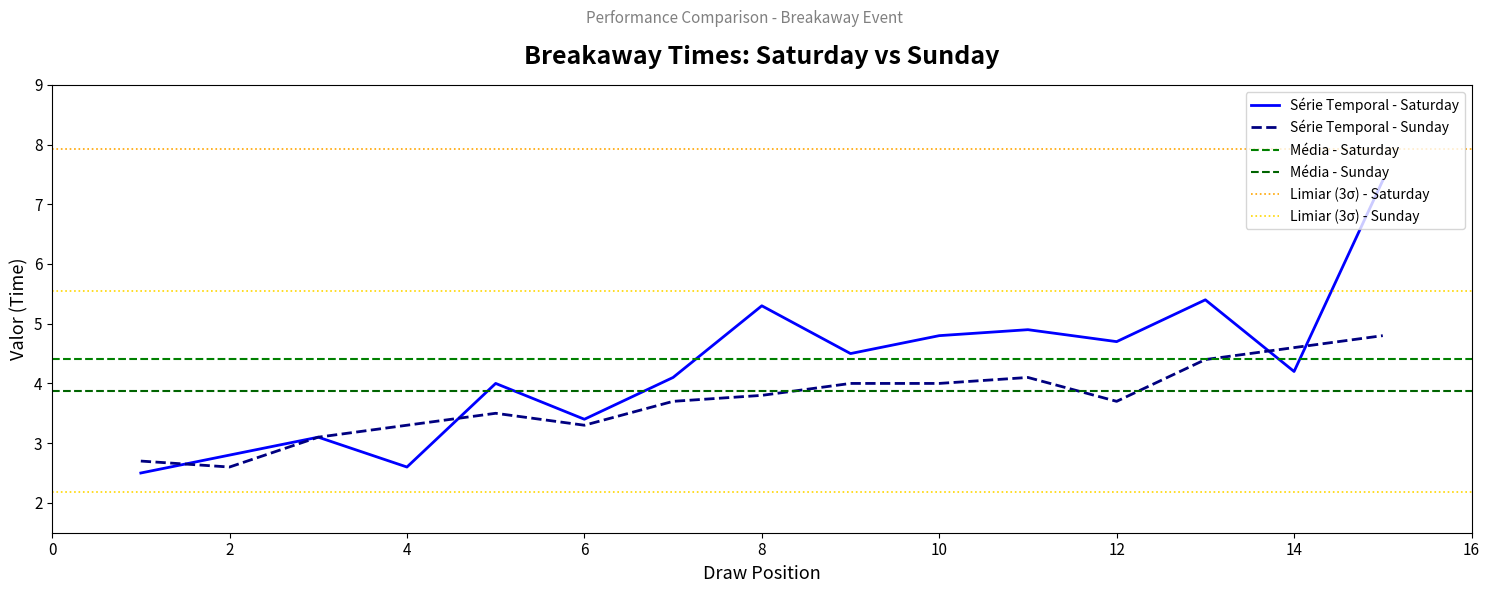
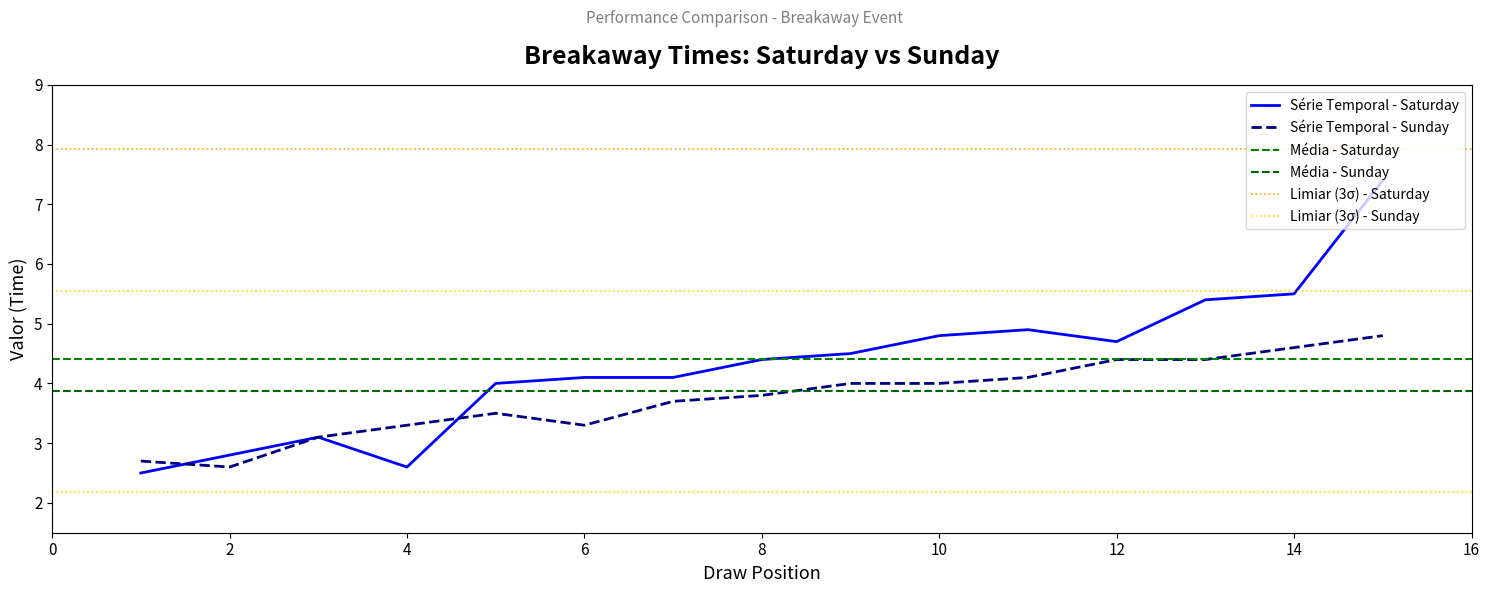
  {
    "Série Temporal - Saturday": {
      "2": 2.8,
      "4": 2.6,
-     "6": 3.4,
-     "8": 5.3,
+     "6": 4.1,
+     "8": 4.4,
      "10": 4.8,
      "12": 4.7,
-     "14": 4.2
+     "14": 5.5
    },
    "Série Temporal - Sunday": {
      "2": 2.6,
      "4": 3.3,
      "6": 3.3,
      "8": 3.8,
      "10": 4.0,
-     "12": 3.7,
+     "12": 4.4,
      "14": 4.6
    }
  }
